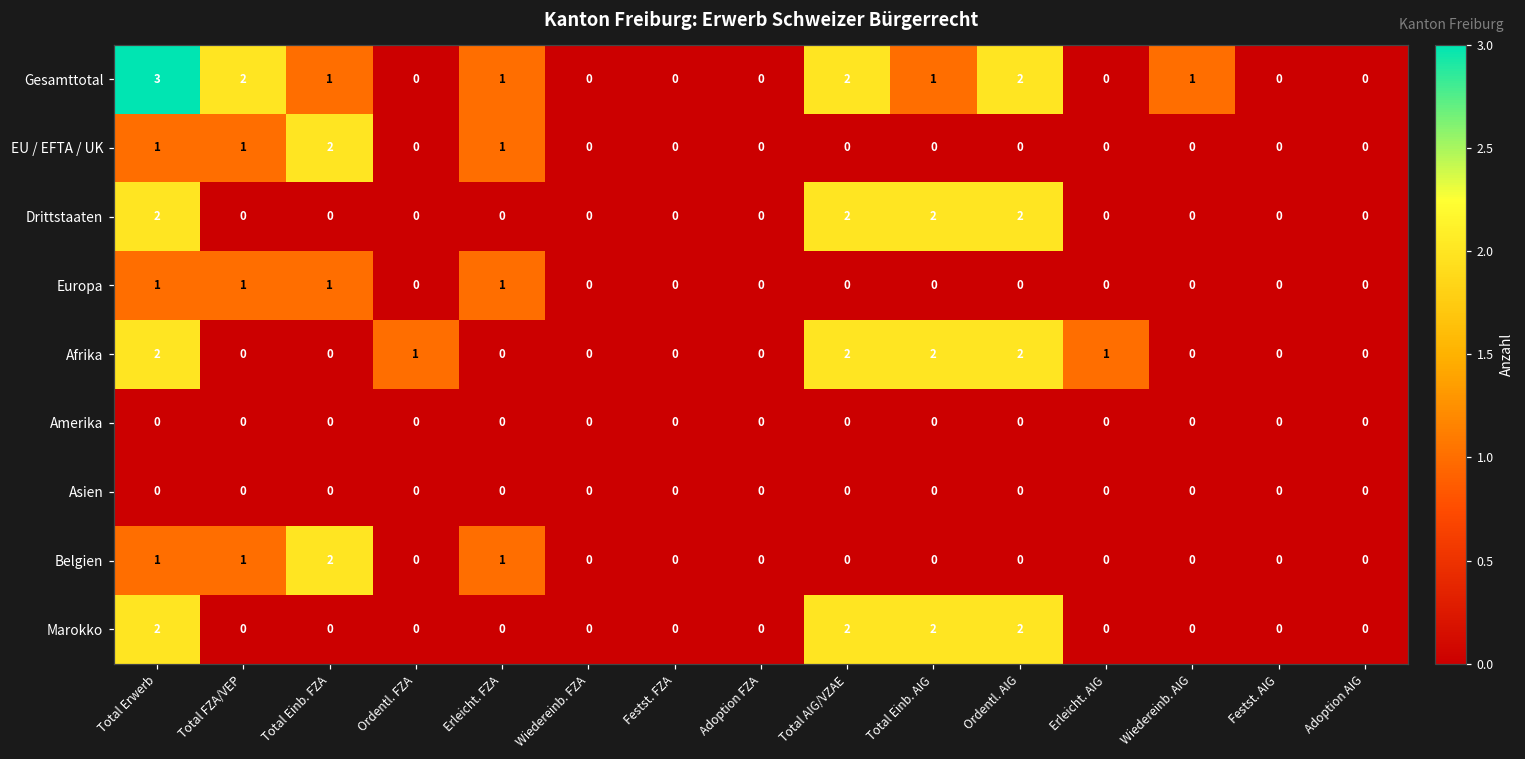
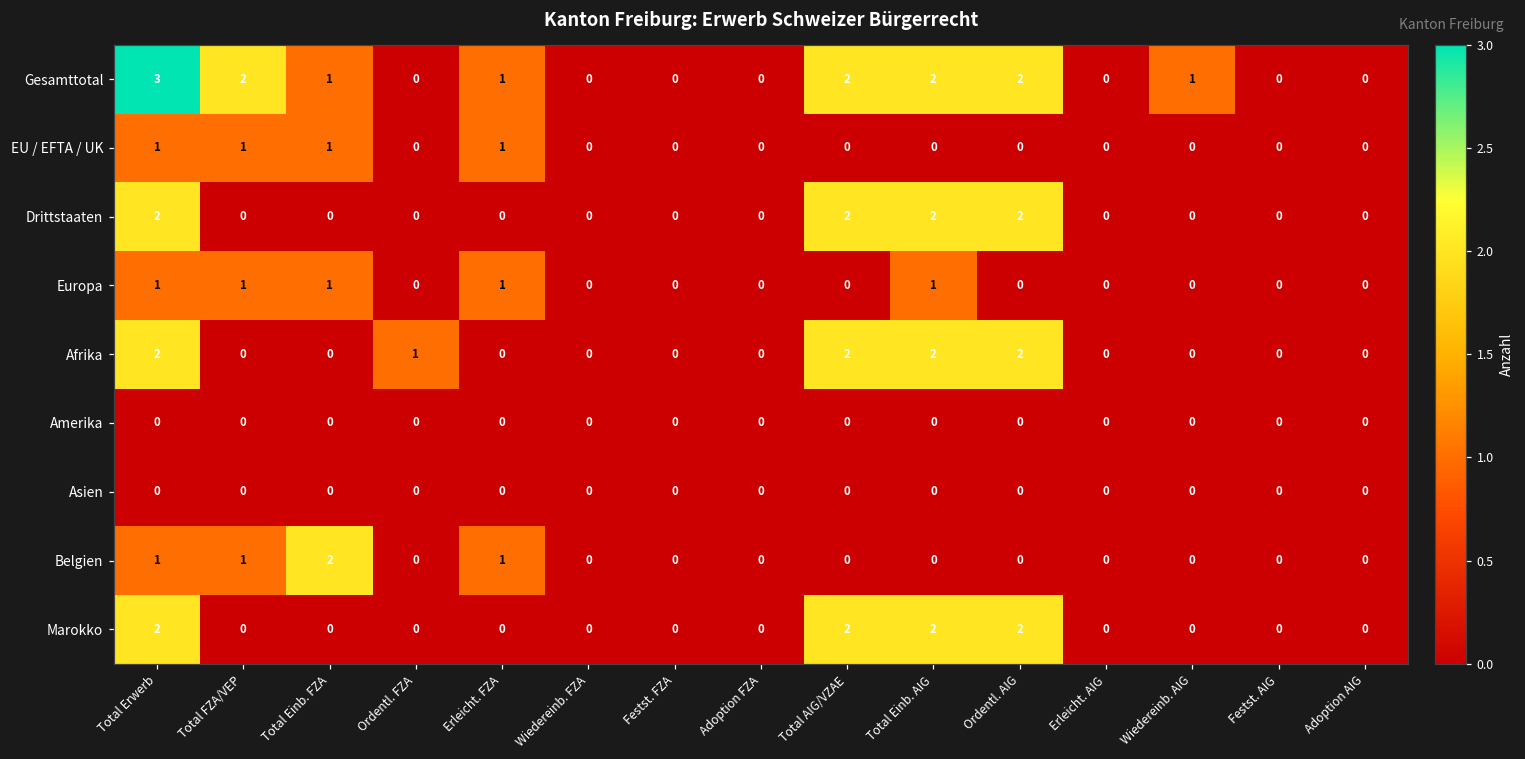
  {
    "Gesamttotal": {
      "Total Erwerb": 3,
      "Total FZA/VEP": 2,
      "Total Einb. FZA": 1,
      "Ordentl. FZA": 0,
      "Erleicht. FZA": 1,
      "Wiedereinb. FZA": 0,
      "Festst. FZA": 0,
      "Adoption FZA": 0,
      "Total AIG/VZAE": 2,
-     "Total Einb. AIG": 1,
+     "Total Einb. AIG": 2,
      "Ordentl. AIG": 2,
      "Erleicht. AIG": 0,
      "Wiedereinb. AIG": 1,
      "Festst. AIG": 0,
      "Adoption AIG": 0
    },
    "EU / EFTA / UK": {
      "Total Erwerb": 1,
      "Total FZA/VEP": 1,
-     "Total Einb. FZA": 2,
+     "Total Einb. FZA": 1,
      "Ordentl. FZA": 0,
      "Erleicht. FZA": 1,
      "Wiedereinb. FZA": 0,
      "Festst. FZA": 0,
      "Adoption FZA": 0,
      "Total AIG/VZAE": 0,
      "Total Einb. AIG": 0,
      "Ordentl. AIG": 0,
      "Erleicht. AIG": 0,
      "Wiedereinb. AIG": 0,
      "Festst. AIG": 0,
      "Adoption AIG": 0
    },
    "Drittstaaten": {
      "Total Erwerb": 2,
      "Total FZA/VEP": 0,
      "Total Einb. FZA": 0,
      "Ordentl. FZA": 0,
      "Erleicht. FZA": 0,
      "Wiedereinb. FZA": 0,
      "Festst. FZA": 0,
      "Adoption FZA": 0,
      "Total AIG/VZAE": 2,
      "Total Einb. AIG": 2,
      "Ordentl. AIG": 2,
      "Erleicht. AIG": 0,
      "Wiedereinb. AIG": 0,
      "Festst. AIG": 0,
      "Adoption AIG": 0
    },
    "Europa": {
      "Total Erwerb": 1,
      "Total FZA/VEP": 1,
      "Total Einb. FZA": 1,
      "Ordentl. FZA": 0,
      "Erleicht. FZA": 1,
      "Wiedereinb. FZA": 0,
      "Festst. FZA": 0,
      "Adoption FZA": 0,
      "Total AIG/VZAE": 0,
-     "Total Einb. AIG": 0,
+     "Total Einb. AIG": 1,
      "Ordentl. AIG": 0,
      "Erleicht. AIG": 0,
      "Wiedereinb. AIG": 0,
      "Festst. AIG": 0,
      "Adoption AIG": 0
    },
    "Afrika": {
      "Total Erwerb": 2,
      "Total FZA/VEP": 0,
      "Total Einb. FZA": 0,
      "Ordentl. FZA": 1,
      "Erleicht. FZA": 0,
      "Wiedereinb. FZA": 0,
      "Festst. FZA": 0,
      "Adoption FZA": 0,
      "Total AIG/VZAE": 2,
      "Total Einb. AIG": 2,
      "Ordentl. AIG": 2,
-     "Erleicht. AIG": 1,
+     "Erleicht. AIG": 0,
      "Wiedereinb. AIG": 0,
      "Festst. AIG": 0,
      "Adoption AIG": 0
    },
    "Amerika": {
      "Total Erwerb": 0,
      "Total FZA/VEP": 0,
      "Total Einb. FZA": 0,
      "Ordentl. FZA": 0,
      "Erleicht. FZA": 0,
      "Wiedereinb. FZA": 0,
      "Festst. FZA": 0,
      "Adoption FZA": 0,
      "Total AIG/VZAE": 0,
      "Total Einb. AIG": 0,
      "Ordentl. AIG": 0,
      "Erleicht. AIG": 0,
      "Wiedereinb. AIG": 0,
      "Festst. AIG": 0,
      "Adoption AIG": 0
    },
    "Asien": {
      "Total Erwerb": 0,
      "Total FZA/VEP": 0,
      "Total Einb. FZA": 0,
      "Ordentl. FZA": 0,
      "Erleicht. FZA": 0,
      "Wiedereinb. FZA": 0,
      "Festst. FZA": 0,
      "Adoption FZA": 0,
      "Total AIG/VZAE": 0,
      "Total Einb. AIG": 0,
      "Ordentl. AIG": 0,
      "Erleicht. AIG": 0,
      "Wiedereinb. AIG": 0,
      "Festst. AIG": 0,
      "Adoption AIG": 0
    },
    "Belgien": {
      "Total Erwerb": 1,
      "Total FZA/VEP": 1,
      "Total Einb. FZA": 2,
      "Ordentl. FZA": 0,
      "Erleicht. FZA": 1,
      "Wiedereinb. FZA": 0,
      "Festst. FZA": 0,
      "Adoption FZA": 0,
      "Total AIG/VZAE": 0,
      "Total Einb. AIG": 0,
      "Ordentl. AIG": 0,
      "Erleicht. AIG": 0,
      "Wiedereinb. AIG": 0,
      "Festst. AIG": 0,
      "Adoption AIG": 0
    },
    "Marokko": {
      "Total Erwerb": 2,
      "Total FZA/VEP": 0,
      "Total Einb. FZA": 0,
      "Ordentl. FZA": 0,
      "Erleicht. FZA": 0,
      "Wiedereinb. FZA": 0,
      "Festst. FZA": 0,
      "Adoption FZA": 0,
      "Total AIG/VZAE": 2,
      "Total Einb. AIG": 2,
      "Ordentl. AIG": 2,
      "Erleicht. AIG": 0,
      "Wiedereinb. AIG": 0,
      "Festst. AIG": 0,
      "Adoption AIG": 0
    }
  }
